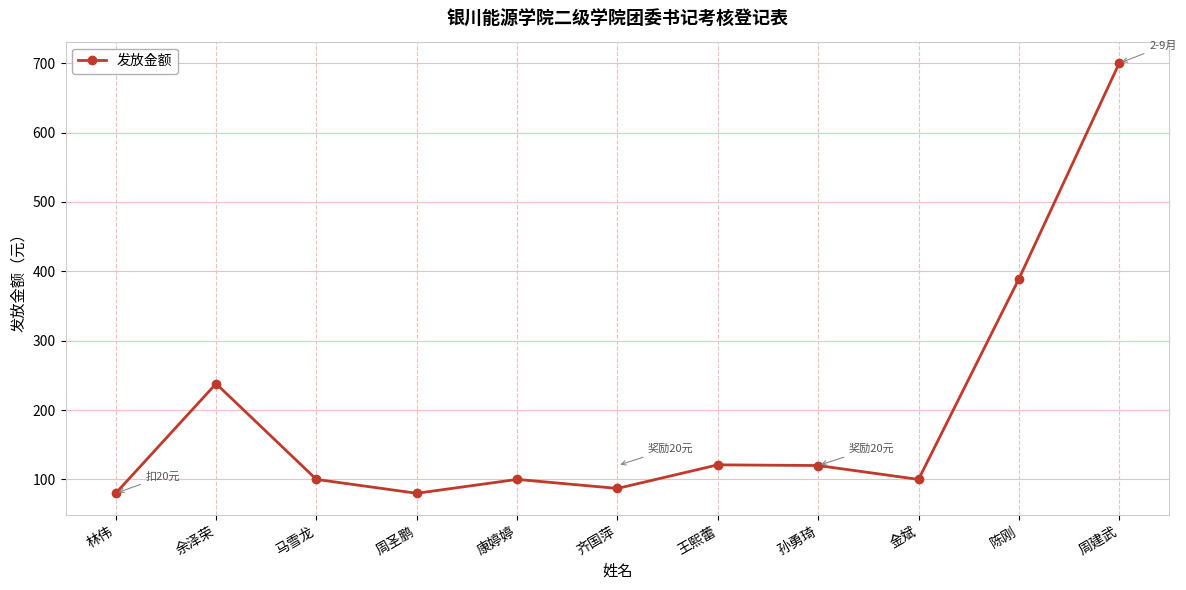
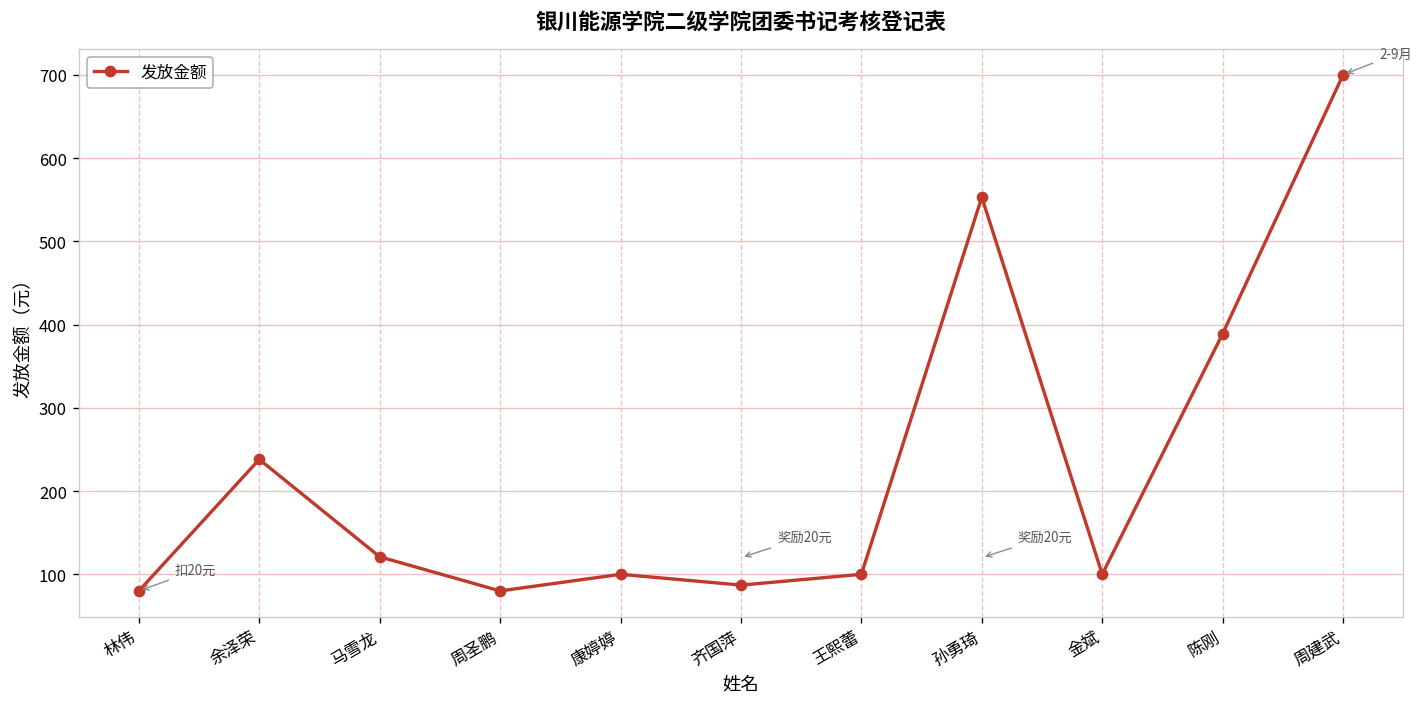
  {
    "林伟": 80,
    "余泽荣": 240,
-   "马雪龙": 100,
+   "马雪龙": 120,
    "周圣鹏": 80,
    "康婷婷": 100,
    "齐国萍": 90,
-   "王熙蕾": 120,
-   "孙勇琦": 120,
+   "王熙蕾": 100,
+   "孙勇琦": 550,
    "金斌": 100,
    "陈刚": 390
  }
